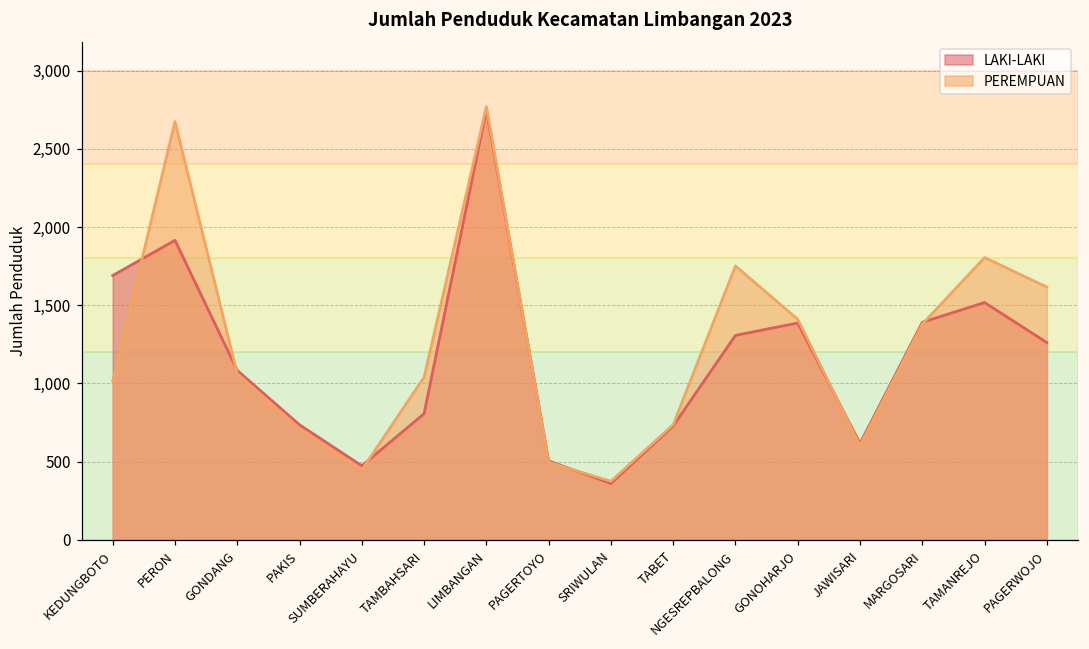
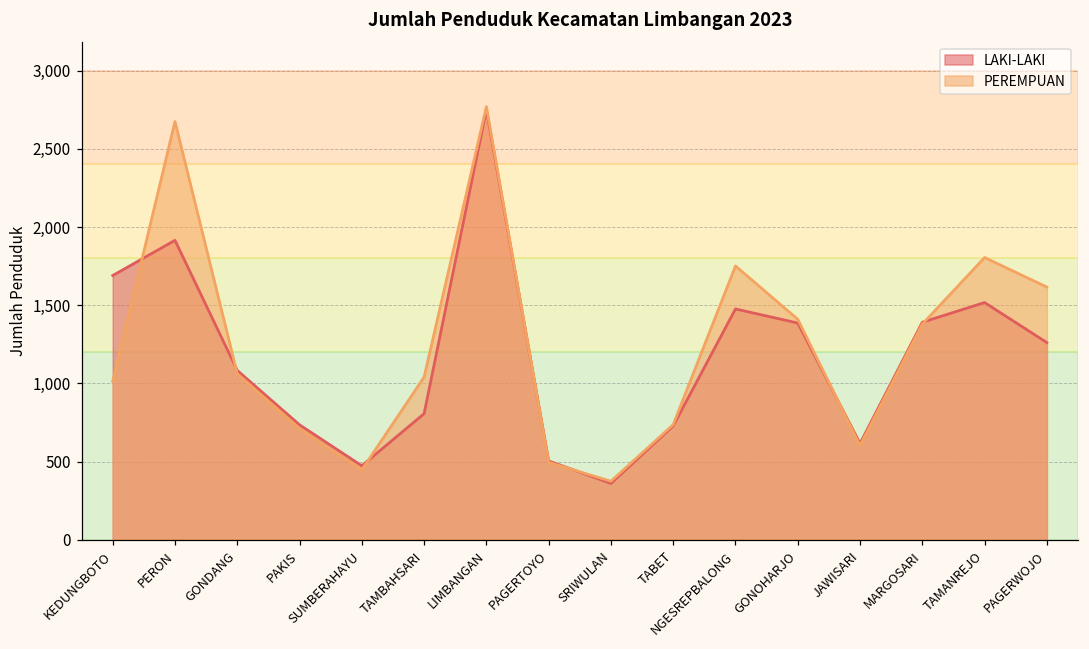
  {
    "LAKI-LAKI": {
      "KEDUNGBOTO": "1,690",
      "PERON": "1,920",
      "GONDANG": "1,080",
      "PAKIS": "740",
      "SUMBERAHAYU": "470",
      "TAMBAHSARI": "810",
      "LIMBANGAN": "2,750",
-     "NGESREPBALONG": "1,310",
+     "NGESREPBALONG": "1,480",
      "GONOHARJO": "1,390",
      "TAMANREJO": "1,520",
      "PAGERWOJO": "1,260"
    },
    "PEREMPUAN": {
      "KEDUNGBOTO": "1,010",
      "PERON": "2,680",
      "GONDANG": "1,060",
      "PAKIS": "710",
      "SUMBERAHAYU": "450",
      "TAMBAHSARI": "1,040",
      "LIMBANGAN": "2,770",
      "NGESREPBALONG": "1,750",
      "GONOHARJO": "1,410",
      "TAMANREJO": "1,810",
      "PAGERWOJO": "1,620"
    }
  }
